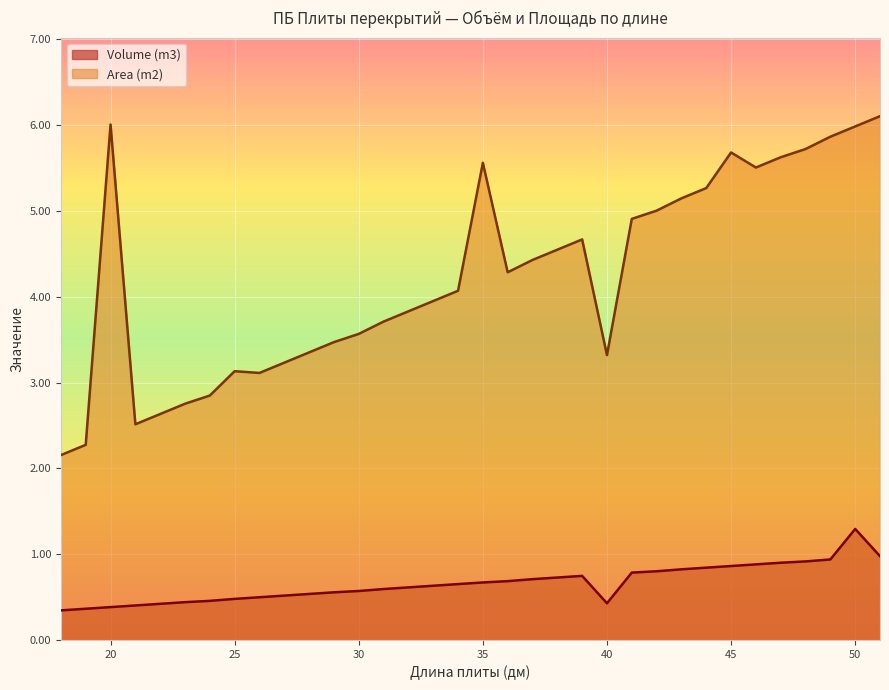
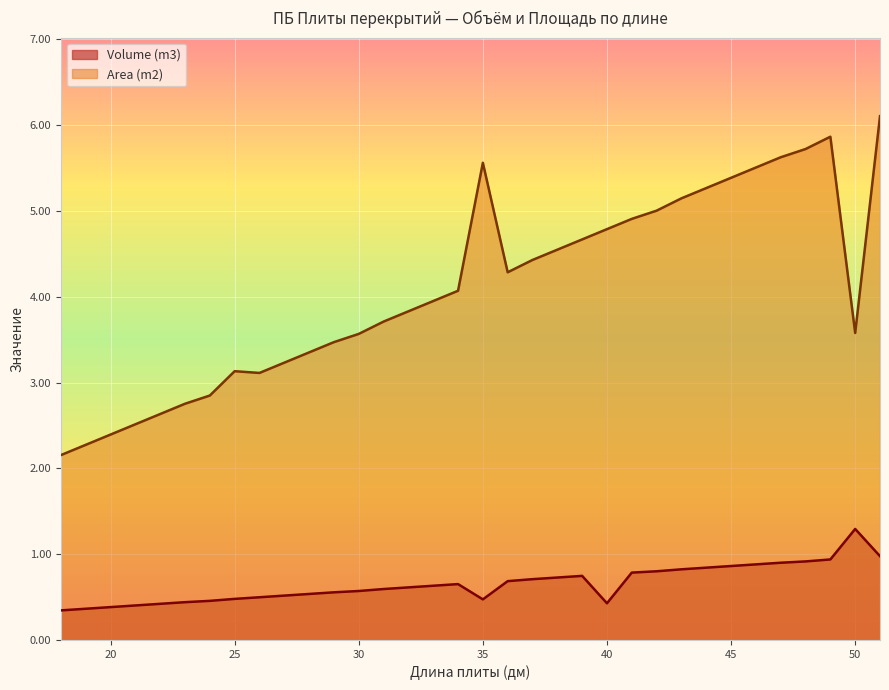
  {
    "Volume (m3)": {
      "20": 0.4,
      "25": 0.5,
      "30": 0.6,
-     "35": 0.7,
+     "35": 0.5,
      "40": 0.4,
      "45": 0.9,
      "50": 1.3
    },
    "Area (m2)": {
-     "20": 6.0,
+     "20": 2.4,
      "25": 3.1,
      "30": 3.6,
      "35": 5.6,
-     "40": 3.3,
-     "45": 5.7,
-     "50": 6.0
+     "40": 4.8,
+     "45": 5.4,
+     "50": 3.6
    }
  }
